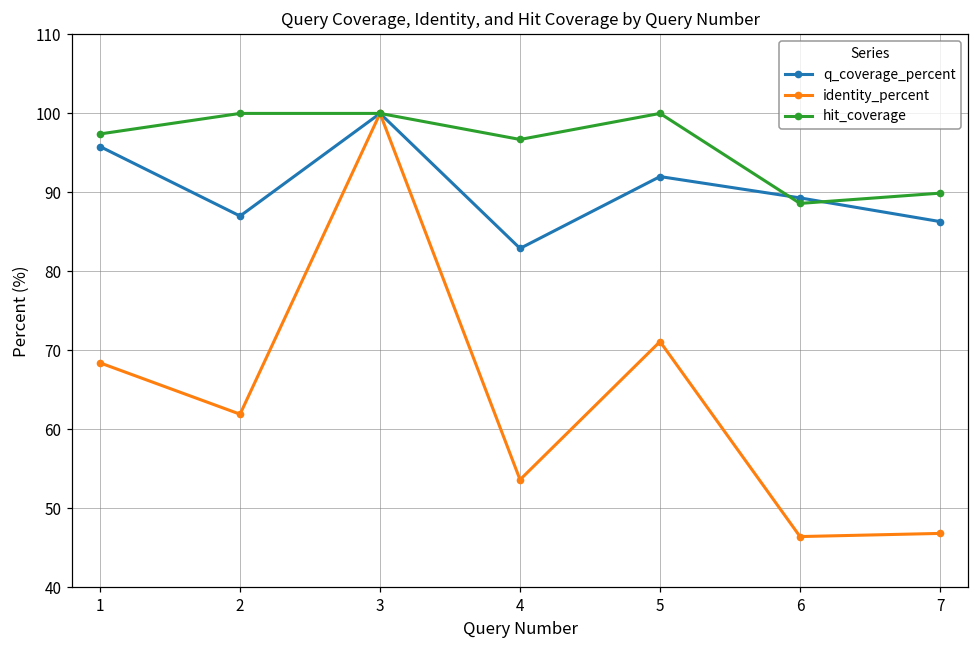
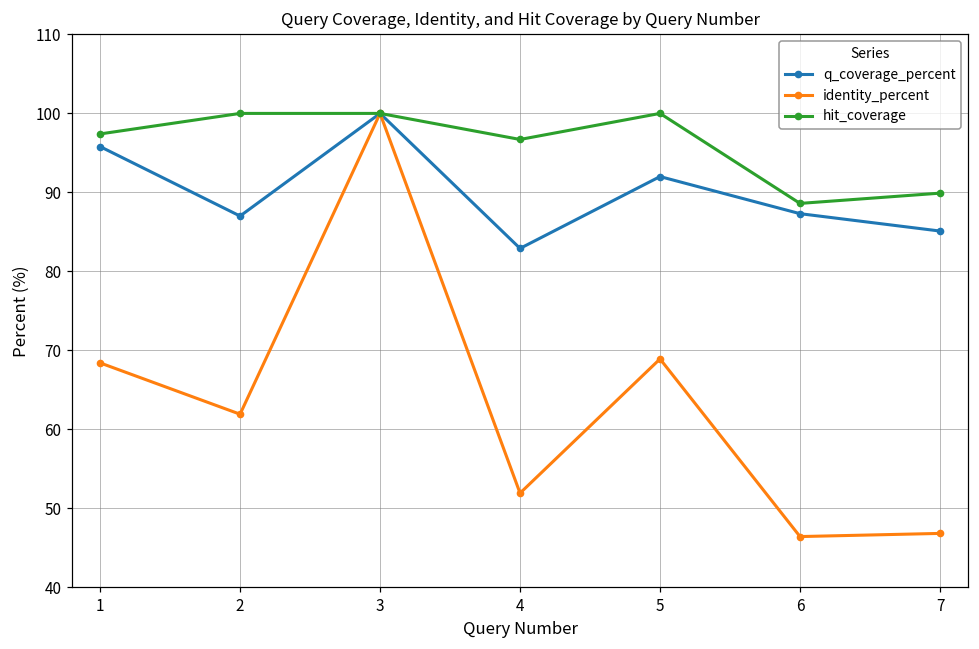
  {
    "q_coverage_percent": {
      "1": 96,
      "2": 87,
      "4": 83,
      "5": 92,
-     "6": 89,
-     "7": 86
+     "6": 87,
+     "7": 85
    },
    "identity_percent": {
      "1": 68,
      "2": 62,
-     "4": 54,
-     "5": 71,
+     "4": 52,
+     "5": 69,
      "6": 46,
      "7": 47
    },
    "hit_coverage": {
      "1": 97,
      "2": 100,
      "4": 97,
      "5": 100,
      "6": 89,
      "7": 90
    }
  }
